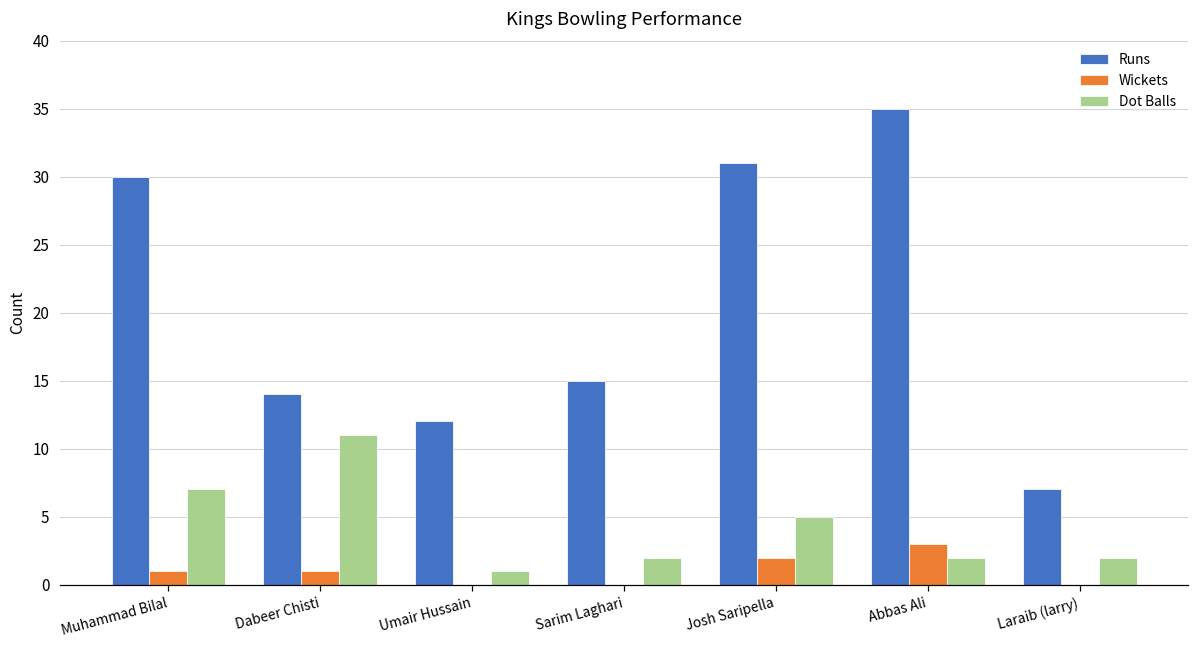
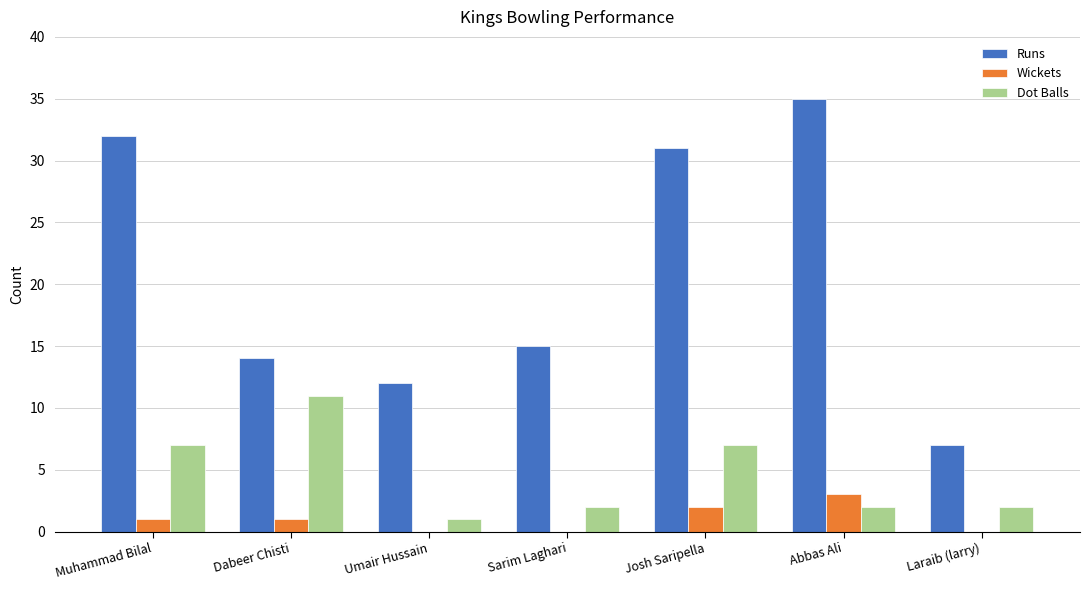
  {
    "Runs": {
-     "Muhammad Bilal": 30,
+     "Muhammad Bilal": 32,
      "Dabeer Chisti": 14,
      "Umair Hussain": 12,
      "Sarim Laghari": 15,
      "Josh Saripella": 31,
      "Abbas Ali": 35,
      "Laraib (larry)": 7
    },
    "Wickets": {
      "Muhammad Bilal": 1,
      "Dabeer Chisti": 1,
      "Umair Hussain": 0,
      "Sarim Laghari": 0,
      "Josh Saripella": 2,
      "Abbas Ali": 3,
      "Laraib (larry)": 0
    },
    "Dot Balls": {
      "Muhammad Bilal": 7,
      "Dabeer Chisti": 11,
      "Umair Hussain": 1,
      "Sarim Laghari": 2,
-     "Josh Saripella": 5,
+     "Josh Saripella": 7,
      "Abbas Ali": 2,
      "Laraib (larry)": 2
    }
  }
